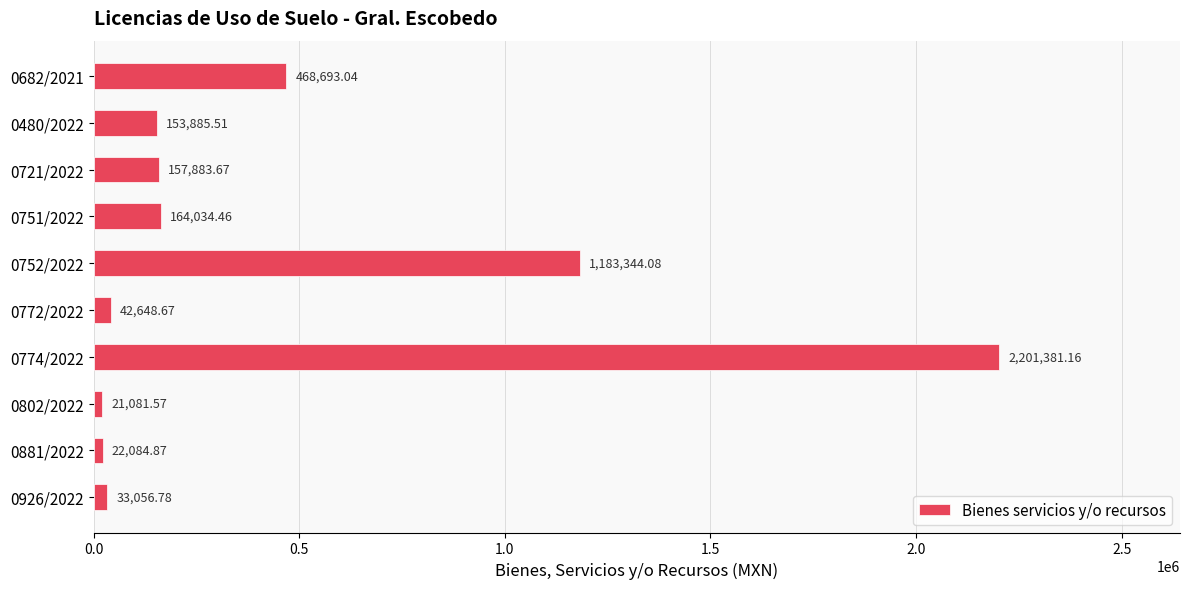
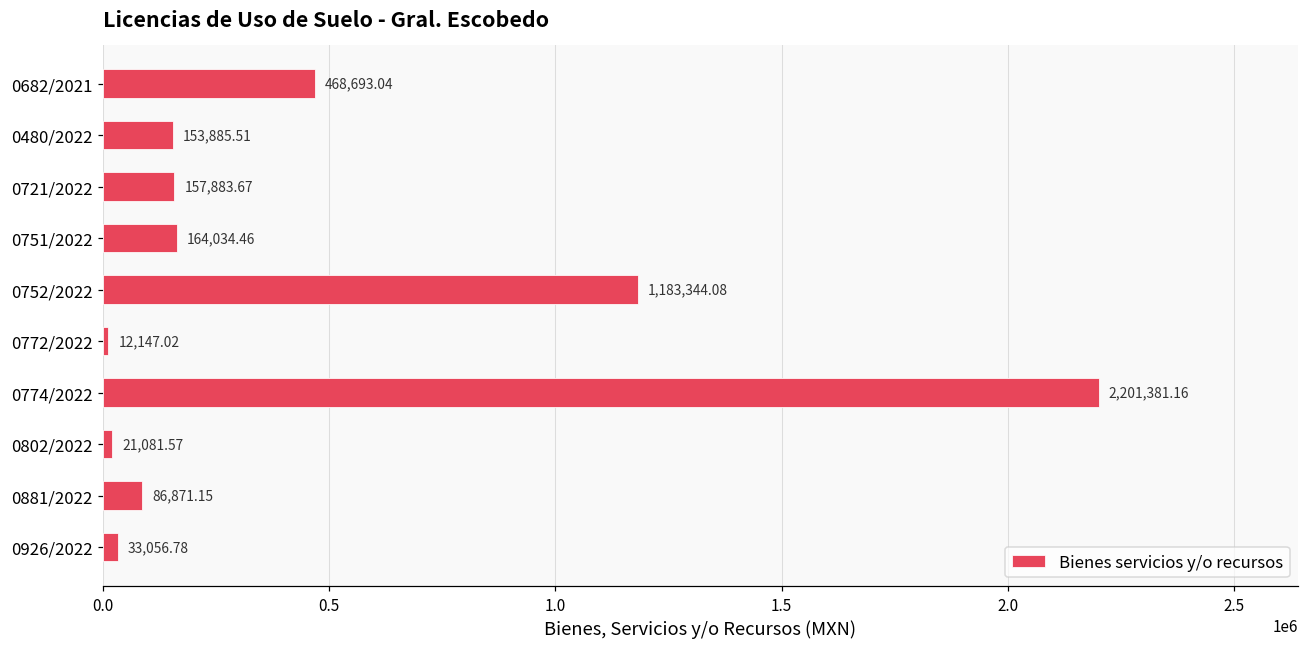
  {
    "0682/2021": "468,693.04",
    "0480/2022": "153,885.51",
    "0721/2022": "157,883.67",
    "0751/2022": "164,034.46",
    "0752/2022": "1,183,344.08",
-   "0772/2022": "42,648.67",
+   "0772/2022": "12,147.02",
    "0774/2022": "2,201,381.16",
    "0802/2022": "21,081.57",
-   "0881/2022": "22,084.87",
+   "0881/2022": "86,871.15",
    "0926/2022": "33,056.78"
  }
